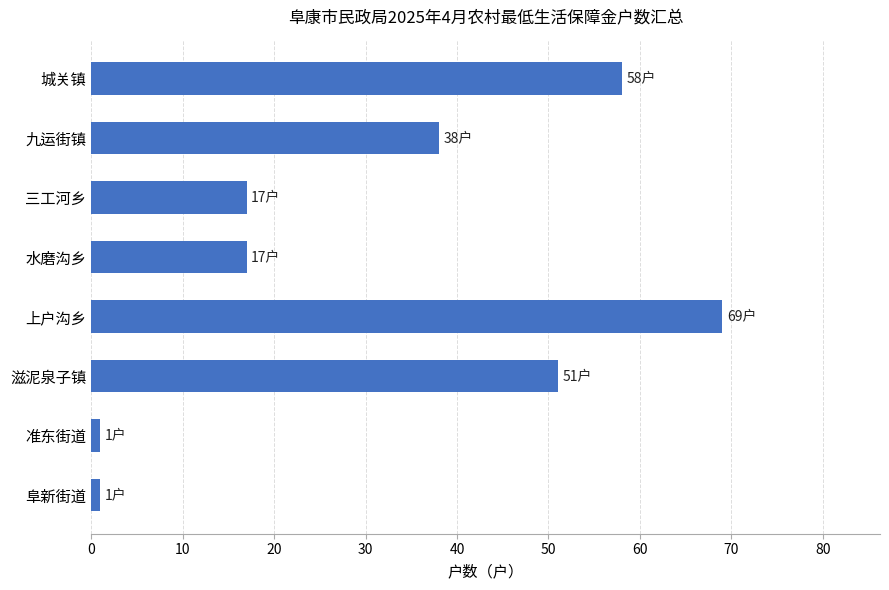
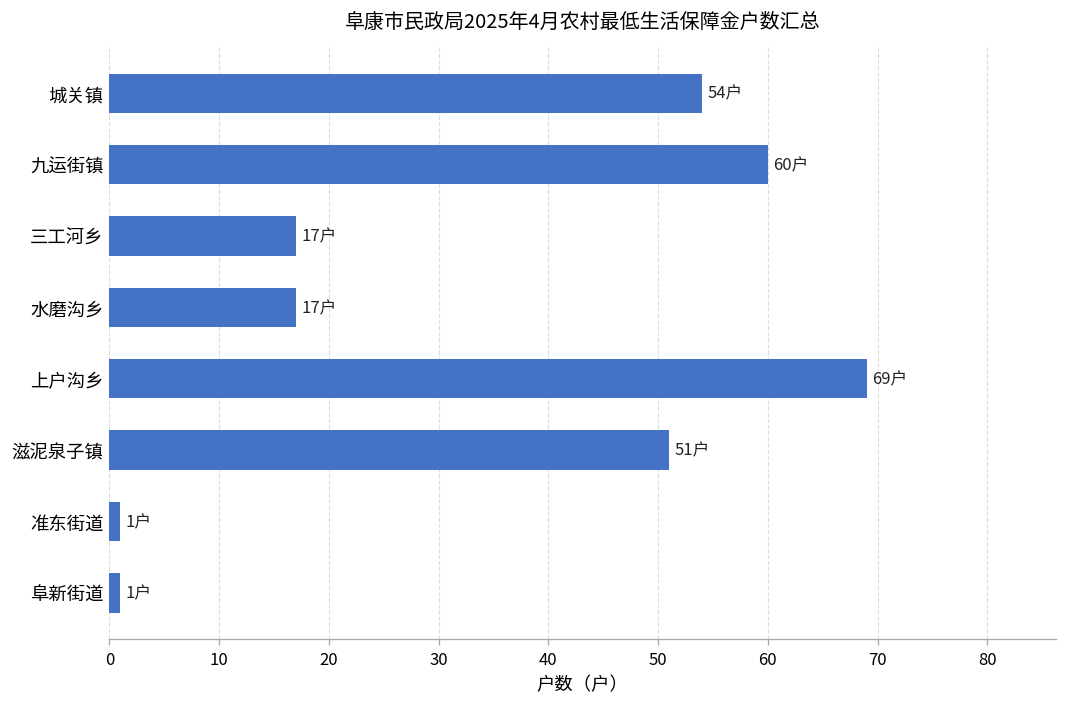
  {
-   "城关镇": "58户",
-   "九运街镇": "38户",
+   "城关镇": "54户",
+   "九运街镇": "60户",
    "三工河乡": "17户",
    "水磨沟乡": "17户",
    "上户沟乡": "69户",
    "滋泥泉子镇": "51户",
    "准东街道": "1户",
    "阜新街道": "1户"
  }
